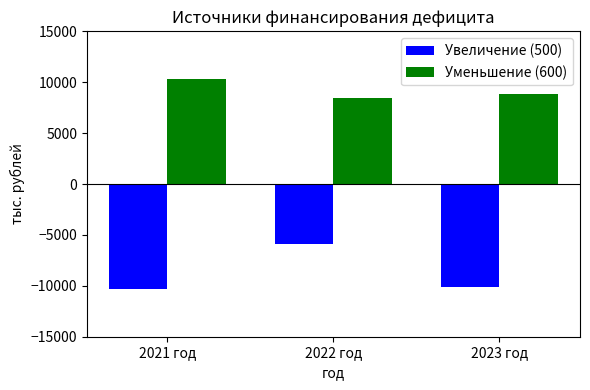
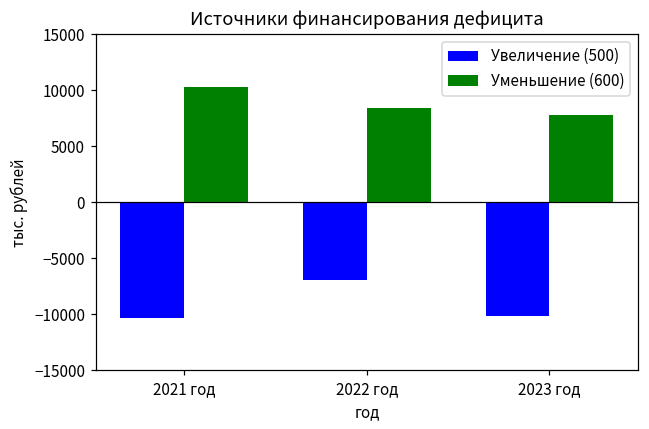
  {
    "Увеличение (500)": {
      "2021 год": -10300,
-     "2022 год": -5900,
+     "2022 год": -7000,
      "2023 год": -10100
    },
    "Уменьшение (600)": {
      "2021 год": 10300,
      "2022 год": 8400,
-     "2023 год": 8900
+     "2023 год": 7800
    }
  }
